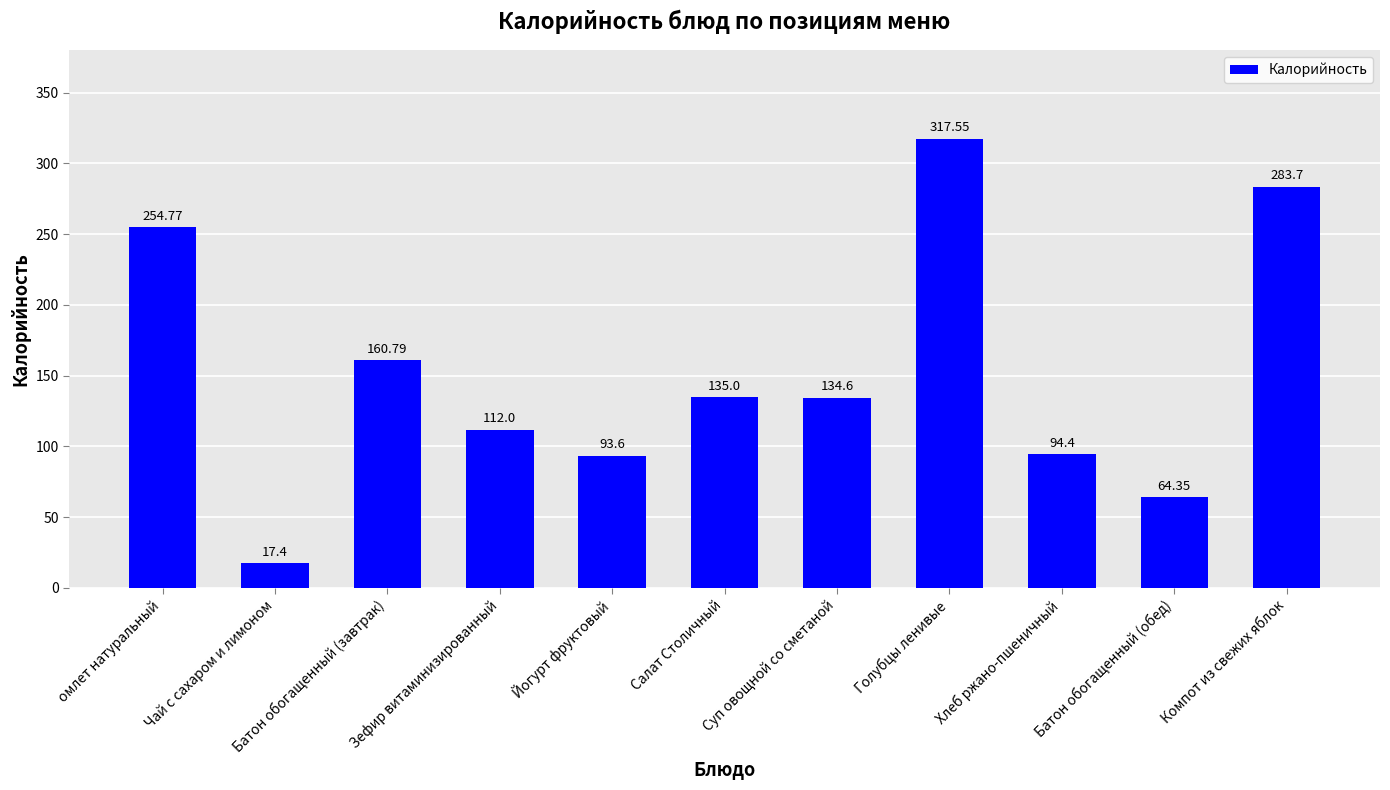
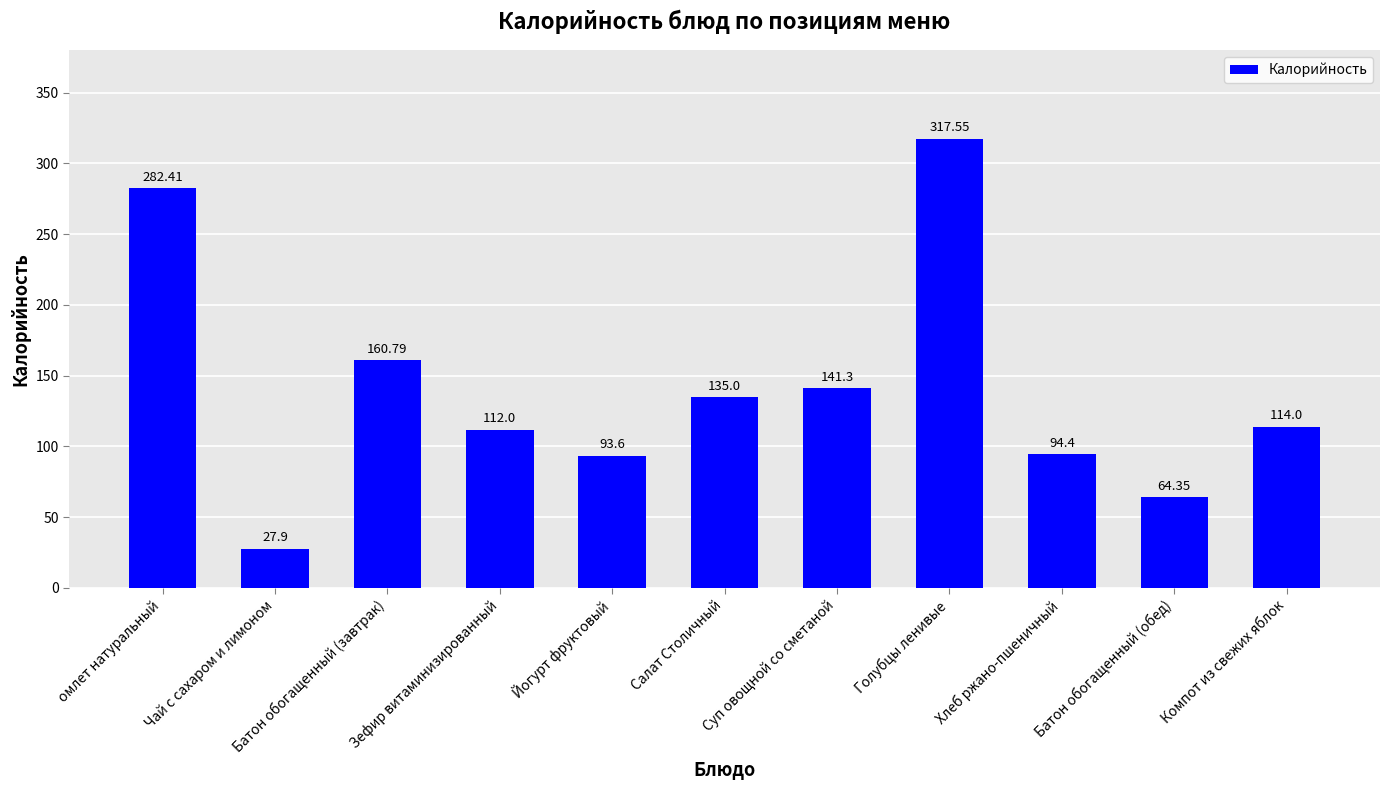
  {
-   "омлет натуральный": 254.77,
-   "Чай с сахаром и лимоном": 17.4,
+   "омлет натуральный": 282.41,
+   "Чай с сахаром и лимоном": 27.9,
    "Батон обогащенный (завтрак)": 160.79,
    "Зефир витаминизированный": 112.0,
    "Йогурт фруктовый": 93.6,
    "Салат Столичный": 135.0,
-   "Суп овощной со сметаной": 134.6,
+   "Суп овощной со сметаной": 141.3,
    "Голубцы ленивые": 317.55,
    "Хлеб ржано-пшеничный": 94.4,
    "Батон обогащенный (обед)": 64.35,
-   "Компот из свежих яблок": 283.7
+   "Компот из свежих яблок": 114.0
  }
